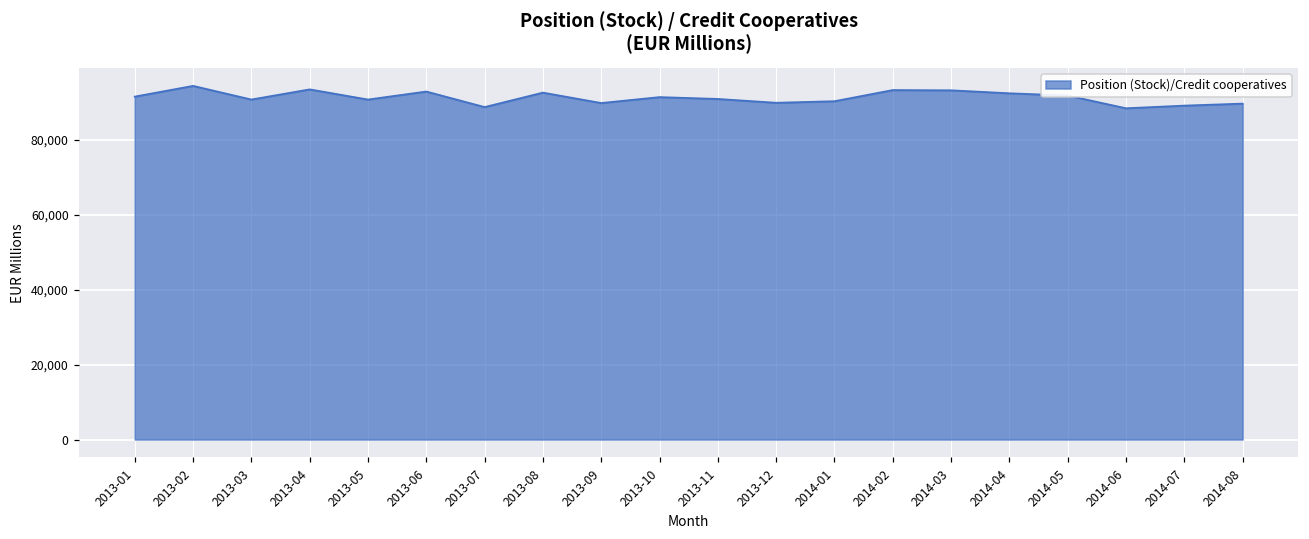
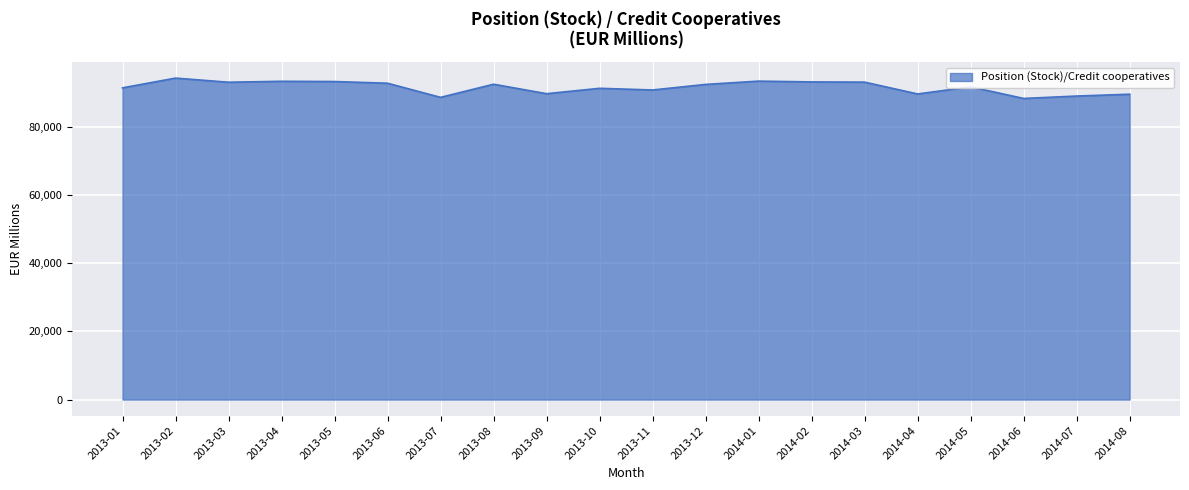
  {
    "2013-01": "92,000",
    "2013-02": "94,000",
-   "2013-03": "91,000",
+   "2013-03": "93,000",
    "2013-04": "93,000",
-   "2013-05": "91,000",
+   "2013-05": "93,000",
    "2013-06": "93,000",
    "2013-07": "89,000",
    "2013-08": "93,000",
    "2013-09": "90,000",
    "2013-10": "91,000",
    "2013-11": "91,000",
-   "2013-12": "90,000",
-   "2014-01": "90,000",
+   "2013-12": "93,000",
+   "2014-01": "93,000",
    "2014-02": "93,000",
    "2014-03": "93,000",
-   "2014-04": "92,000",
+   "2014-04": "90,000",
    "2014-06": "88,000",
    "2014-07": "89,000",
    "2014-08": "90,000"
  }
